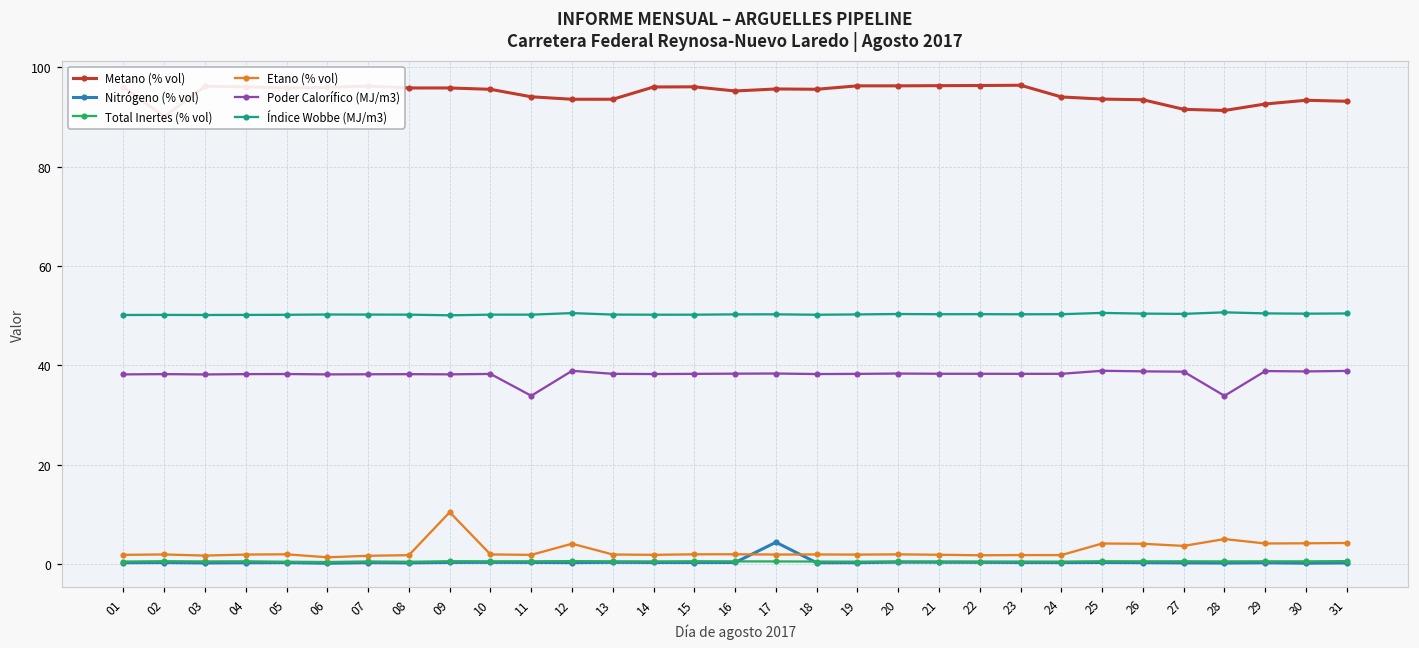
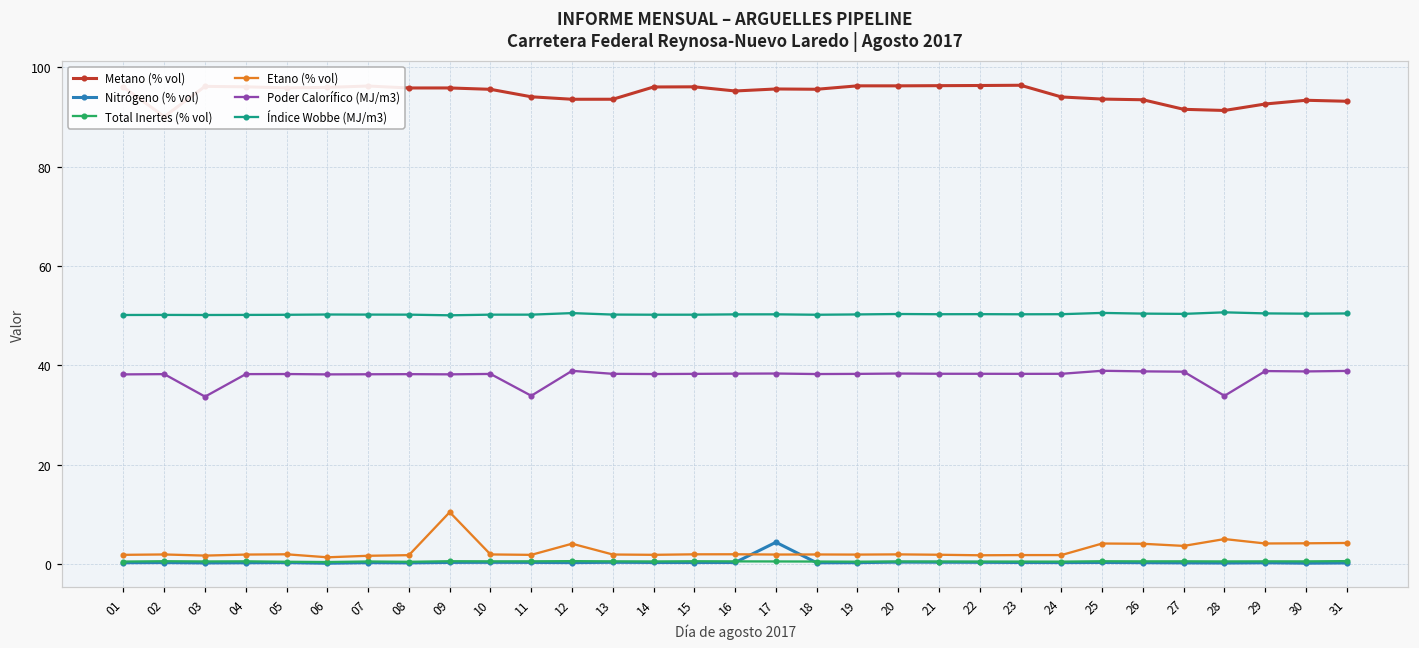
  {
    "Metano (% vol)": {
      "08": 96,
      "09": 96,
      "10": 96,
      "11": 94,
      "12": 94,
      "13": 94,
      "14": 96,
      "15": 96,
      "16": 95,
      "17": 96,
      "18": 96,
      "19": 96,
      "20": 96,
      "21": 96,
      "22": 96,
      "23": 96,
      "24": 94,
      "25": 94,
      "26": 93,
      "27": 92,
      "28": 91,
      "29": 93,
      "30": 93,
      "31": 93
    },
    "Nitrógeno (% vol)": {
      "17": 4
    },
    "Etano (% vol)": {
      "01": 2,
      "02": 2,
      "03": 2,
      "04": 2,
      "05": 2,
      "06": 1,
      "07": 2,
      "08": 2,
      "09": 10,
      "10": 2,
      "11": 2,
      "12": 4,
      "13": 2,
      "14": 2,
      "15": 2,
      "16": 2,
      "17": 2,
      "18": 2,
      "19": 2,
      "20": 2,
      "21": 2,
      "22": 2,
      "23": 2,
      "24": 2,
      "25": 4,
      "26": 4,
      "27": 4,
      "28": 5,
      "29": 4,
      "30": 4,
      "31": 4
    },
    "Poder Calorífico (MJ/m3)": {
      "01": 38,
      "02": 38,
-     "03": 38,
+     "03": 34,
      "04": 38,
      "05": 38,
      "06": 38,
      "07": 38,
      "08": 38,
      "09": 38,
      "10": 38,
      "11": 34,
      "12": 39,
      "13": 38,
      "14": 38,
      "15": 38,
      "16": 38,
      "17": 38,
      "18": 38,
      "19": 38,
      "20": 38,
      "21": 38,
      "22": 38,
      "23": 38,
      "24": 38,
      "25": 39,
      "26": 39,
      "27": 39,
      "28": 34,
      "29": 39,
      "30": 39,
      "31": 39
    }
  }
